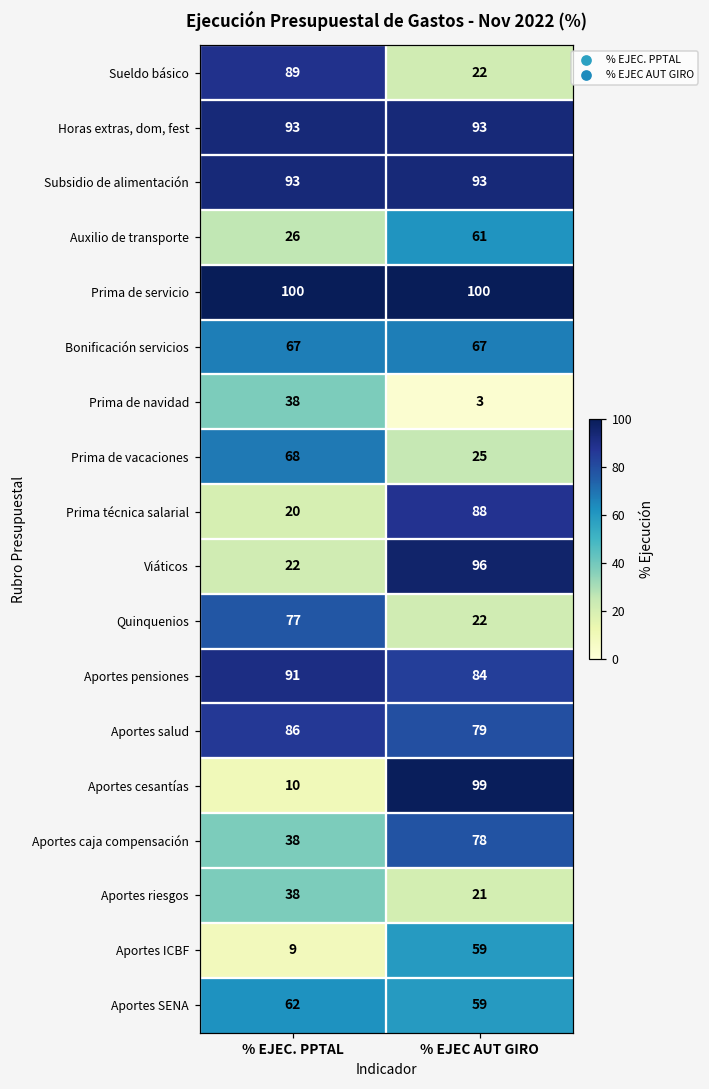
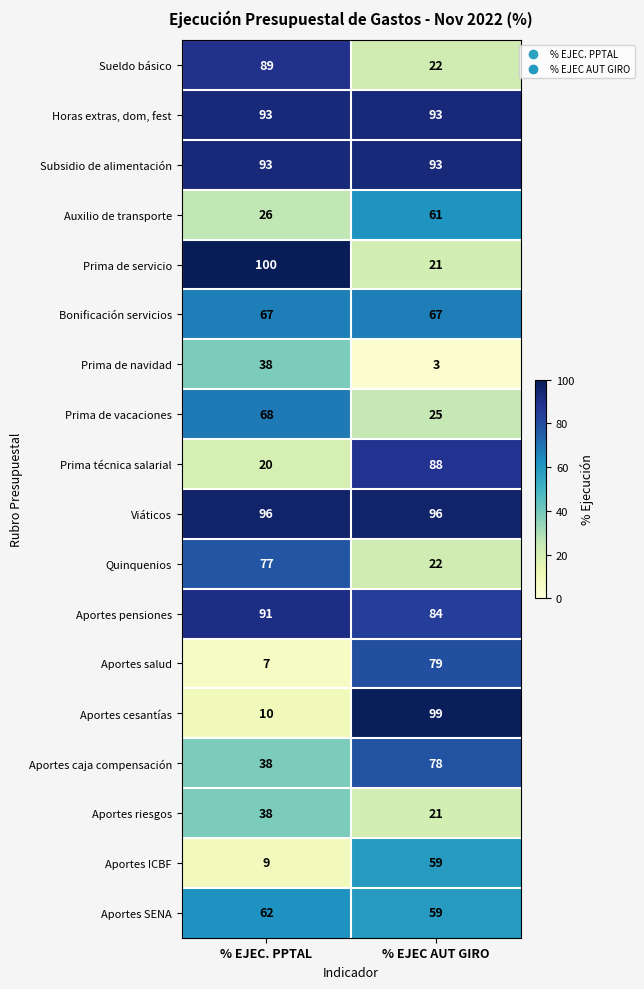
  {
    "Sueldo básico": {
      "% EJEC. PPTAL": 89,
      "% EJEC AUT GIRO": 22
    },
    "Horas extras, dom, fest": {
      "% EJEC. PPTAL": 93,
      "% EJEC AUT GIRO": 93
    },
    "Subsidio de alimentación": {
      "% EJEC. PPTAL": 93,
      "% EJEC AUT GIRO": 93
    },
    "Auxilio de transporte": {
      "% EJEC. PPTAL": 26,
      "% EJEC AUT GIRO": 61
    },
    "Prima de servicio": {
      "% EJEC. PPTAL": 100,
-     "% EJEC AUT GIRO": 100
+     "% EJEC AUT GIRO": 21
    },
    "Bonificación servicios": {
      "% EJEC. PPTAL": 67,
      "% EJEC AUT GIRO": 67
    },
    "Prima de navidad": {
      "% EJEC. PPTAL": 38,
      "% EJEC AUT GIRO": 3
    },
    "Prima de vacaciones": {
      "% EJEC. PPTAL": 68,
      "% EJEC AUT GIRO": 25
    },
    "Prima técnica salarial": {
      "% EJEC. PPTAL": 20,
      "% EJEC AUT GIRO": 88
    },
    "Viáticos": {
-     "% EJEC. PPTAL": 22,
+     "% EJEC. PPTAL": 96,
      "% EJEC AUT GIRO": 96
    },
    "Quinquenios": {
      "% EJEC. PPTAL": 77,
      "% EJEC AUT GIRO": 22
    },
    "Aportes pensiones": {
      "% EJEC. PPTAL": 91,
      "% EJEC AUT GIRO": 84
    },
    "Aportes salud": {
-     "% EJEC. PPTAL": 86,
+     "% EJEC. PPTAL": 7,
      "% EJEC AUT GIRO": 79
    },
    "Aportes cesantías": {
      "% EJEC. PPTAL": 10,
      "% EJEC AUT GIRO": 99
    },
    "Aportes caja compensación": {
      "% EJEC. PPTAL": 38,
      "% EJEC AUT GIRO": 78
    },
    "Aportes riesgos": {
      "% EJEC. PPTAL": 38,
      "% EJEC AUT GIRO": 21
    },
    "Aportes ICBF": {
      "% EJEC. PPTAL": 9,
      "% EJEC AUT GIRO": 59
    },
    "Aportes SENA": {
      "% EJEC. PPTAL": 62,
      "% EJEC AUT GIRO": 59
    }
  }
